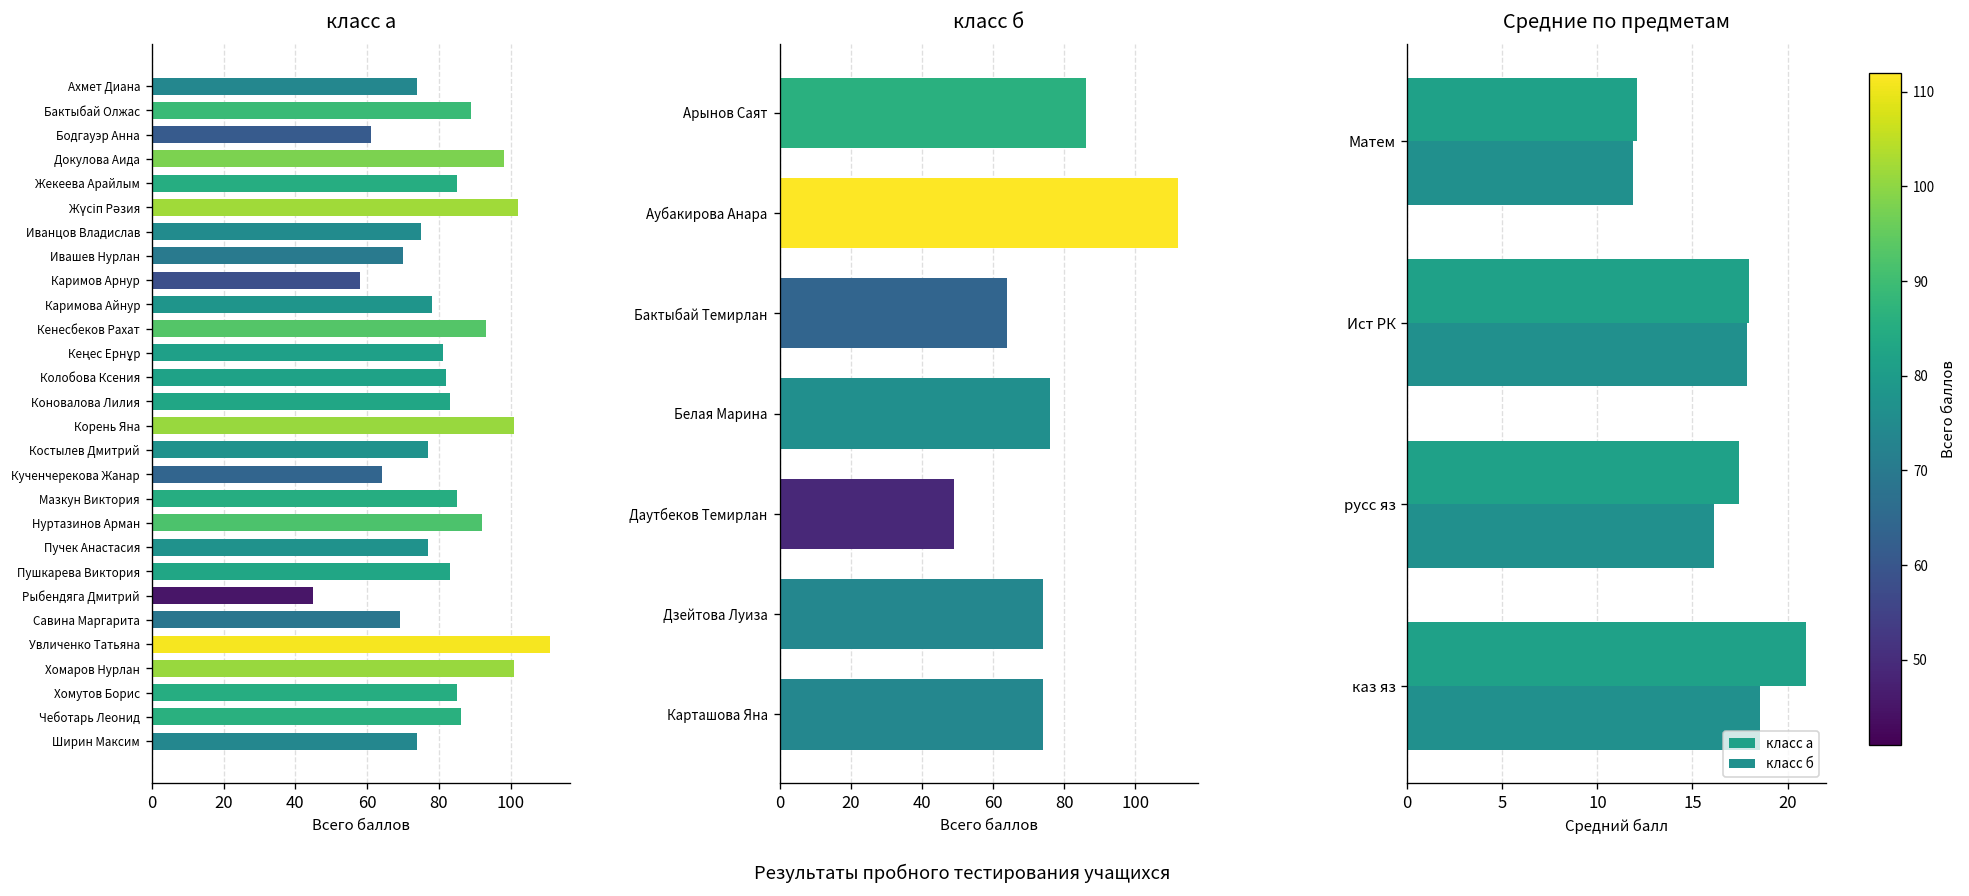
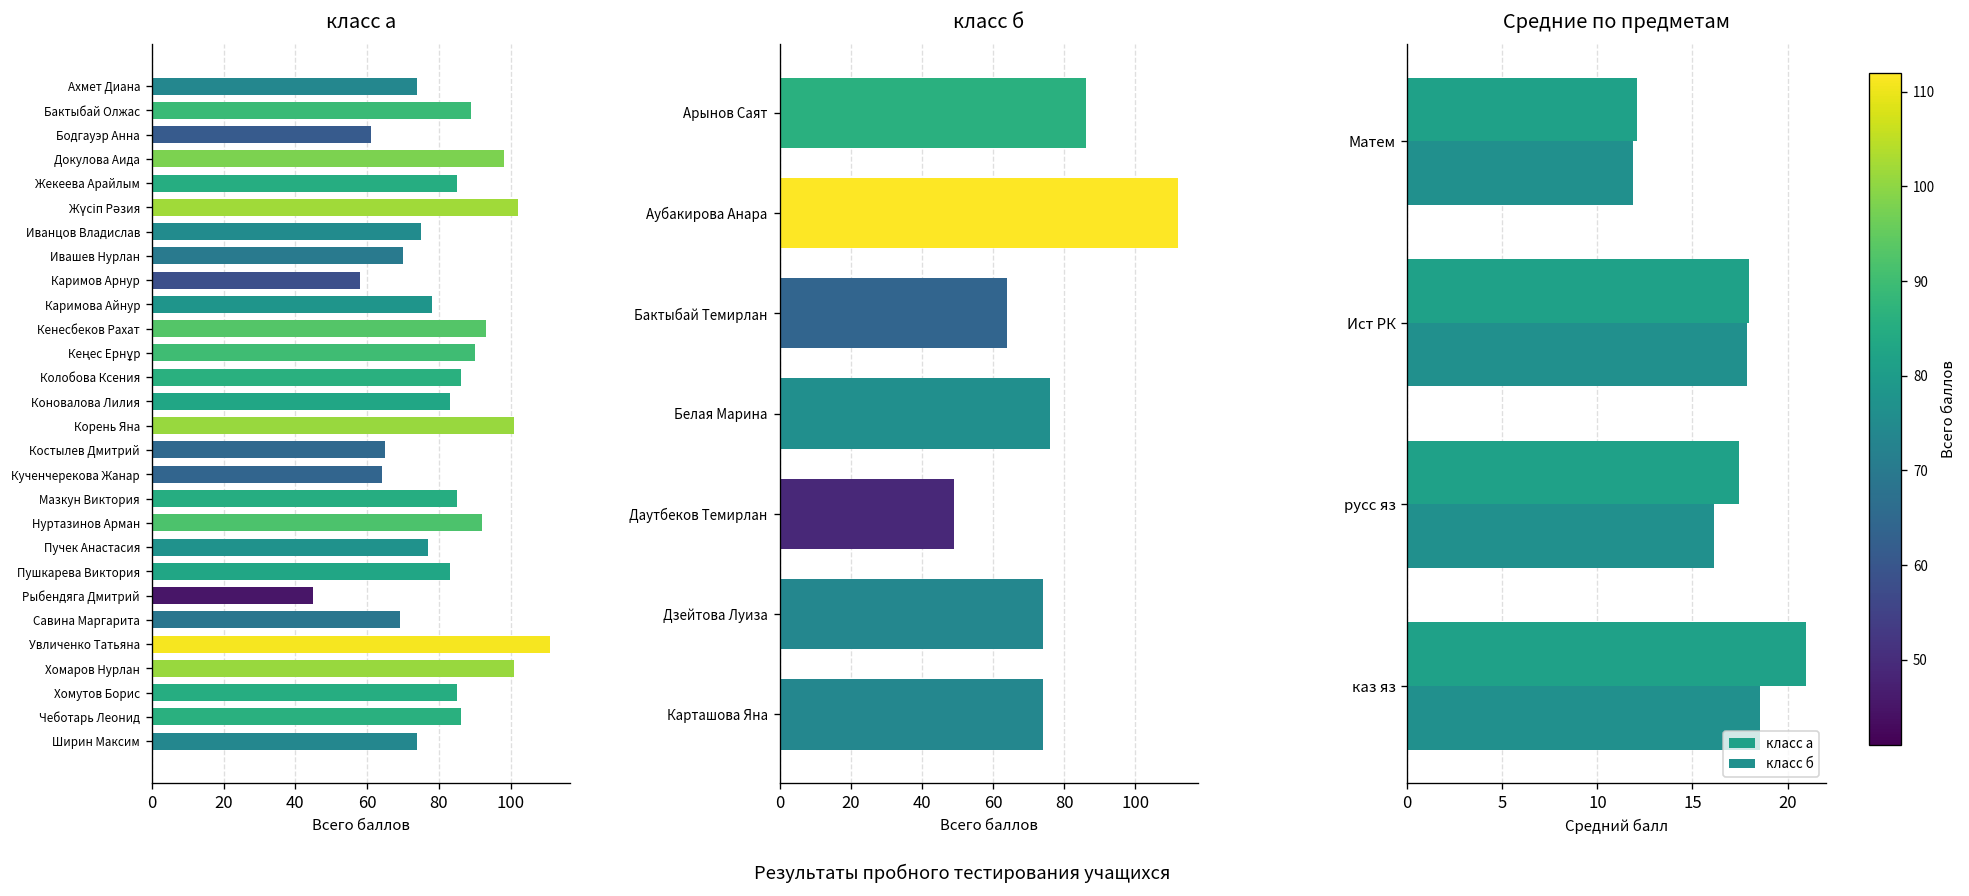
  {
    "класс а": {
      "Ахмет Диана": 74,
      "Бактыбай Олжас": 89,
      "Бодгауэр Анна": 61,
      "Докулова Аида": 98,
      "Жекеева Арайлым": 85,
      "Жүсіп Рәзия": 102,
      "Иванцов Владислав": 75,
      "Ивашев Нурлан": 70,
      "Каримов Арнур": 58,
      "Каримова Айнур": 78,
      "Кенесбеков Рахат": 93,
-     "Кеңес Ернұр": 81,
-     "Колобова Ксения": 82,
+     "Кеңес Ернұр": 90,
+     "Колобова Ксения": 86,
      "Коновалова Лилия": 83,
      "Корень Яна": 101,
-     "Костылев Дмитрий": 77,
+     "Костылев Дмитрий": 65,
      "Кученчерекова Жанар": 64,
      "Мазкун Виктория": 85,
      "Нуртазинов Арман": 92,
      "Пучек Анастасия": 77,
      "Пушкарева Виктория": 83,
      "Рыбендяга Дмитрий": 45,
      "Савина Маргарита": 69,
      "Увличенко Татьяна": 111,
      "Хомаров Нурлан": 101,
      "Хомутов Борис": 85,
      "Чеботарь Леонид": 86,
      "Ширин Максим": 74
    },
    "класс б": {
      "Арынов Саят": 86,
      "Аубакирова Анара": 112,
      "Бактыбай Темирлан": 64,
      "Белая Марина": 76,
      "Даутбеков Темирлан": 49,
      "Дзейтова Луиза": 74,
      "Карташова Яна": 74
    }
  }
